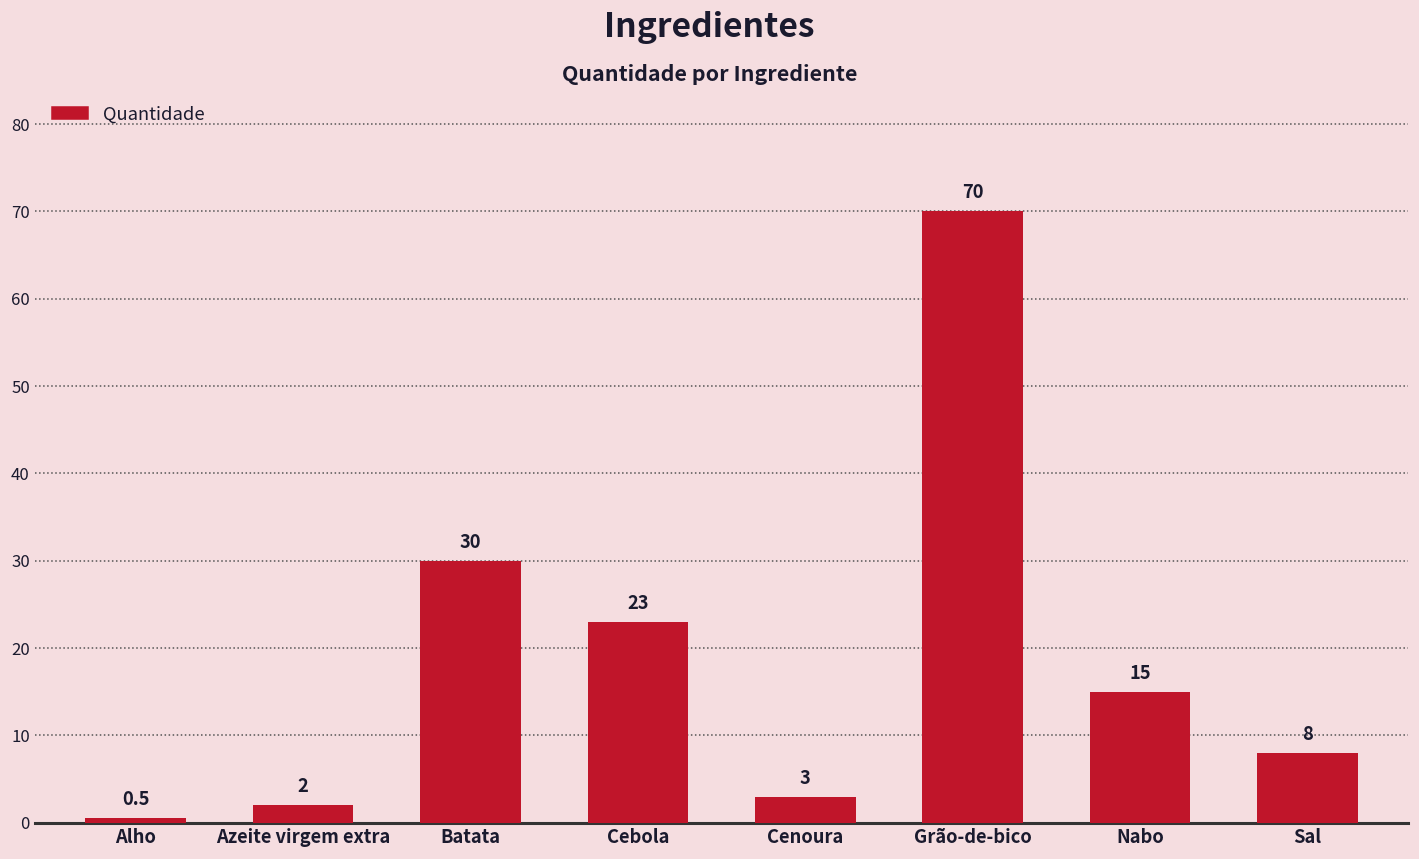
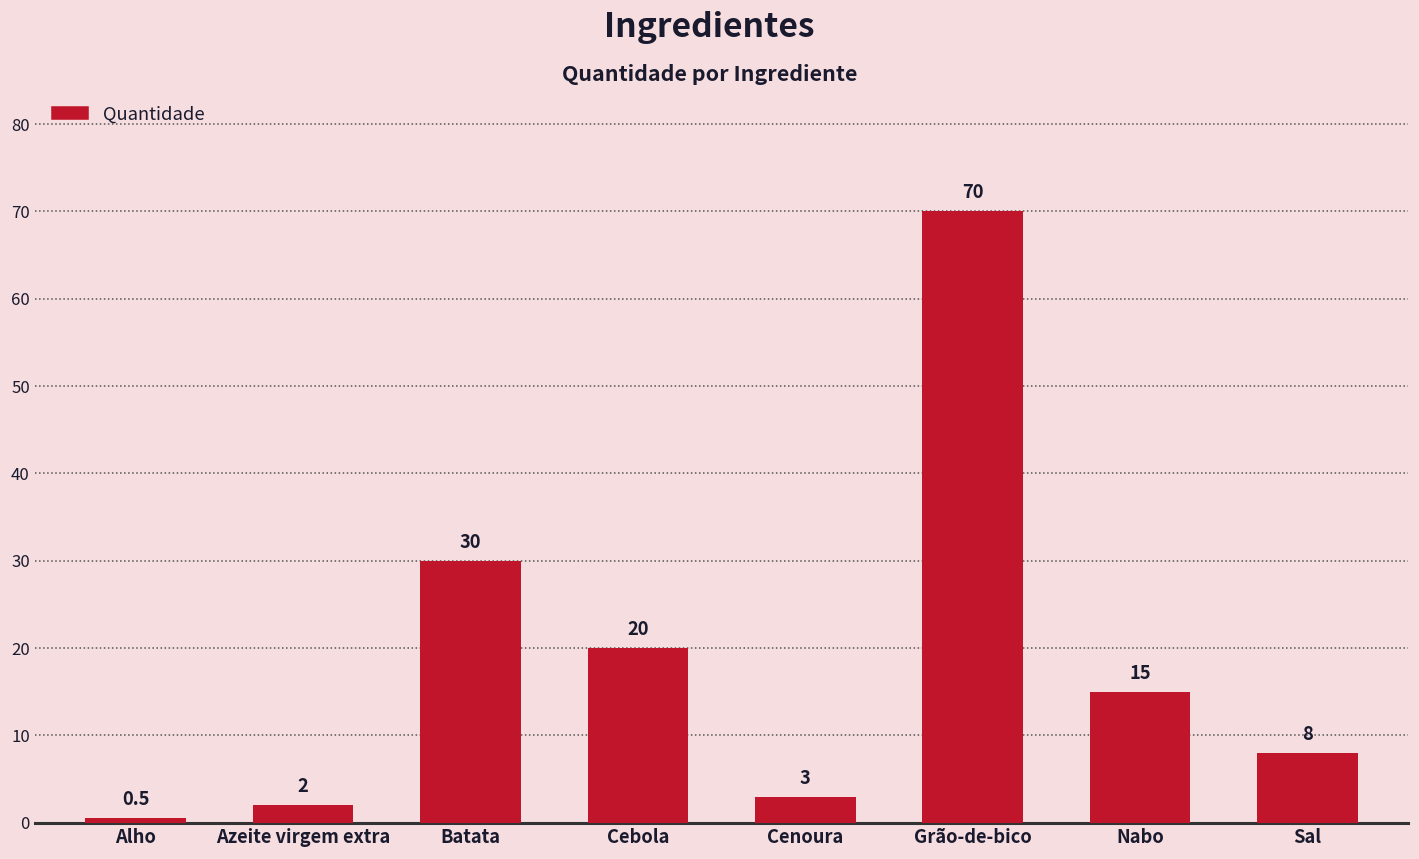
  {
    "Alho": 0.5,
    "Azeite virgem extra": 2,
    "Batata": 30,
-   "Cebola": 23,
+   "Cebola": 20,
    "Cenoura": 3,
    "Grão-de-bico": 70,
    "Nabo": 15,
    "Sal": 8
  }
